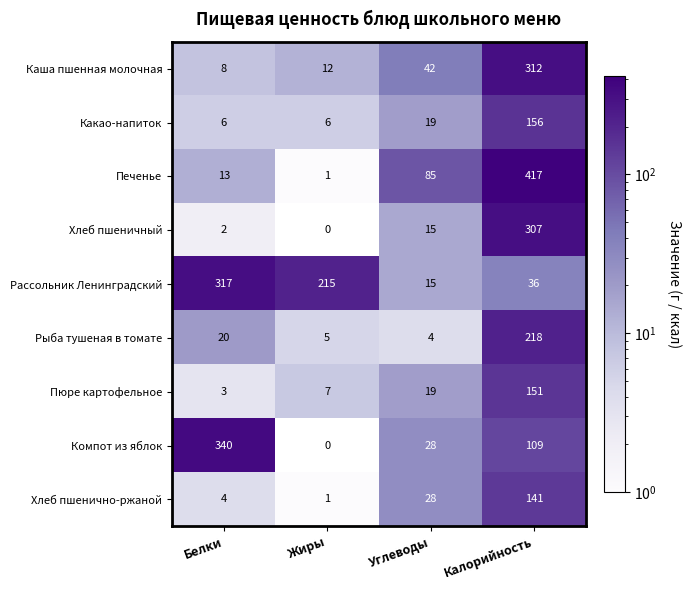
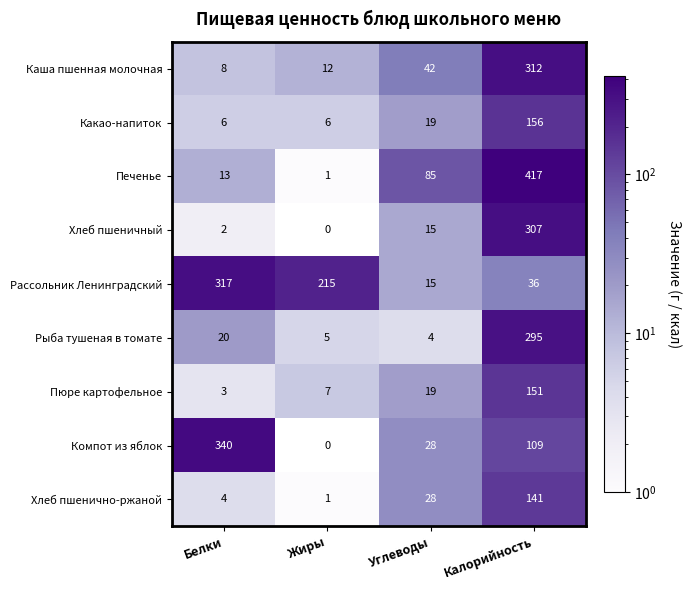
  {
    "Каша пшенная молочная": {
      "Белки": 8,
      "Жиры": 12,
      "Углеводы": 42,
      "Калорийность": 312
    },
    "Какао-напиток": {
      "Белки": 6,
      "Жиры": 6,
      "Углеводы": 19,
      "Калорийность": 156
    },
    "Печенье": {
      "Белки": 13,
      "Жиры": 1,
      "Углеводы": 85,
      "Калорийность": 417
    },
    "Хлеб пшеничный": {
      "Белки": 2,
      "Жиры": 0,
      "Углеводы": 15,
      "Калорийность": 307
    },
    "Рассольник Ленинградский": {
      "Белки": 317,
      "Жиры": 215,
      "Углеводы": 15,
      "Калорийность": 36
    },
    "Рыба тушеная в томате": {
      "Белки": 20,
      "Жиры": 5,
      "Углеводы": 4,
-     "Калорийность": 218
+     "Калорийность": 295
    },
    "Пюре картофельное": {
      "Белки": 3,
      "Жиры": 7,
      "Углеводы": 19,
      "Калорийность": 151
    },
    "Компот из яблок": {
      "Белки": 340,
      "Жиры": 0,
      "Углеводы": 28,
      "Калорийность": 109
    },
    "Хлеб пшенично-ржаной": {
      "Белки": 4,
      "Жиры": 1,
      "Углеводы": 28,
      "Калорийность": 141
    }
  }
